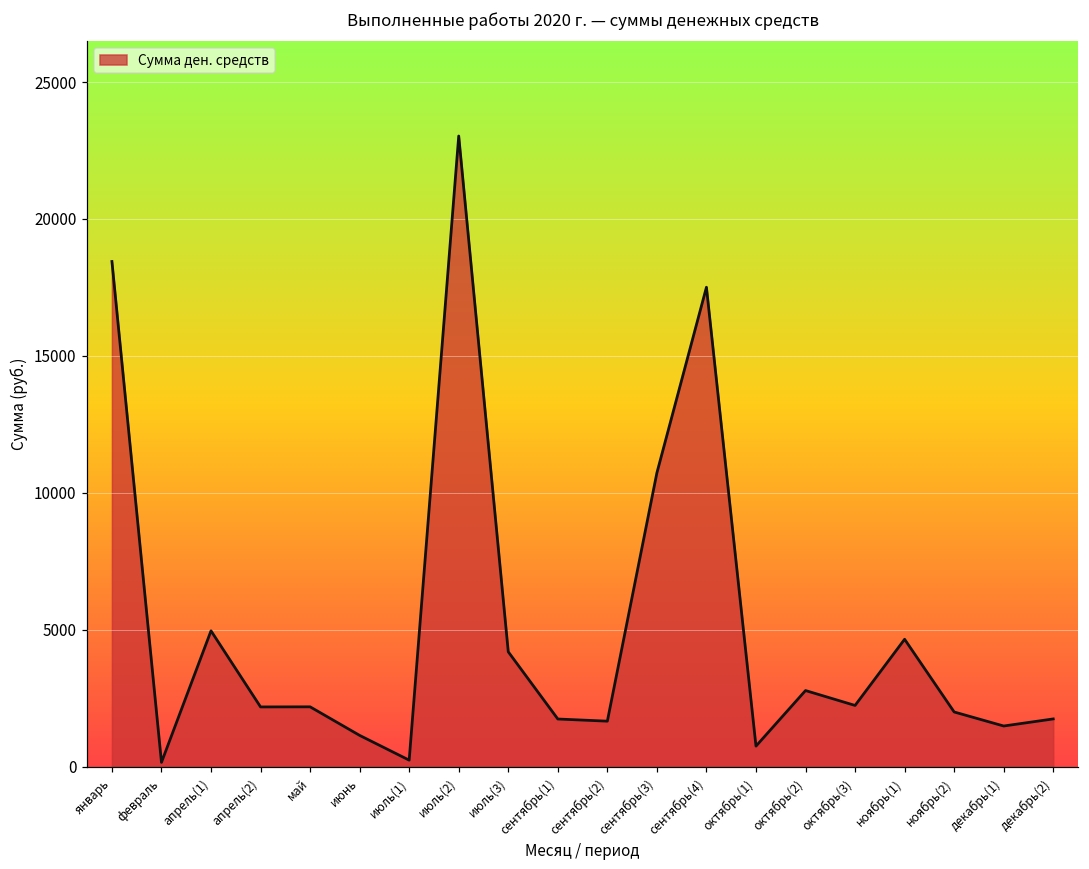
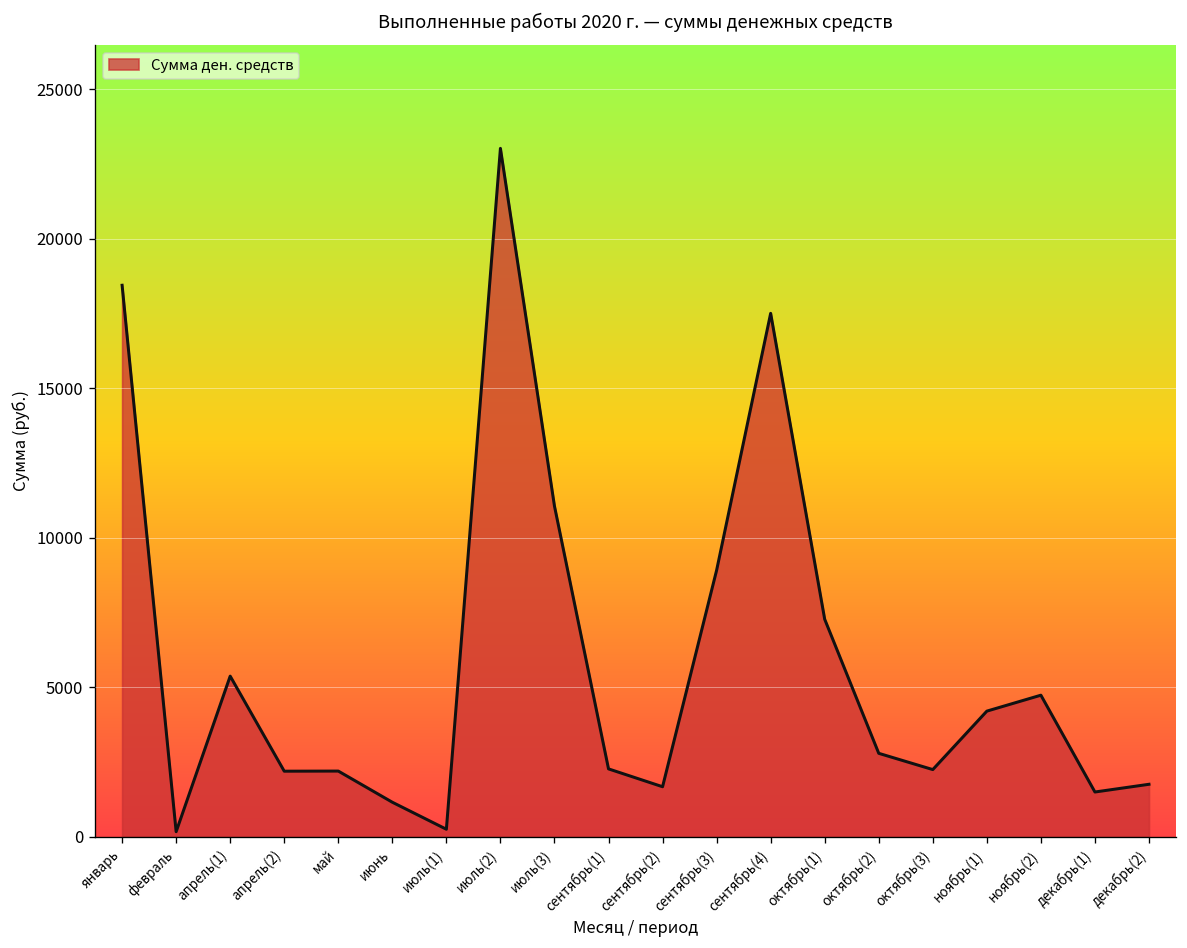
  {
    "январь": 18400,
    "февраль": 200,
-   "апрель(1)": 5000,
+   "апрель(1)": 5400,
    "апрель(2)": 2200,
    "май": 2200,
    "июнь": 1100,
    "июль(1)": 200,
    "июль(2)": 23000,
-   "июль(3)": 4200,
-   "сентябрь(1)": 1700,
+   "июль(3)": 11100,
+   "сентябрь(1)": 2300,
    "сентябрь(2)": 1700,
-   "сентябрь(3)": 10700,
+   "сентябрь(3)": 8900,
    "сентябрь(4)": 17500,
-   "октябрь(1)": 800,
+   "октябрь(1)": 7300,
    "октябрь(2)": 2800,
    "октябрь(3)": 2200,
-   "ноябрь(1)": 4700,
-   "ноябрь(2)": 2000,
+   "ноябрь(1)": 4200,
+   "ноябрь(2)": 4700,
    "декабрь(1)": 1500,
    "декабрь(2)": 1800
  }
